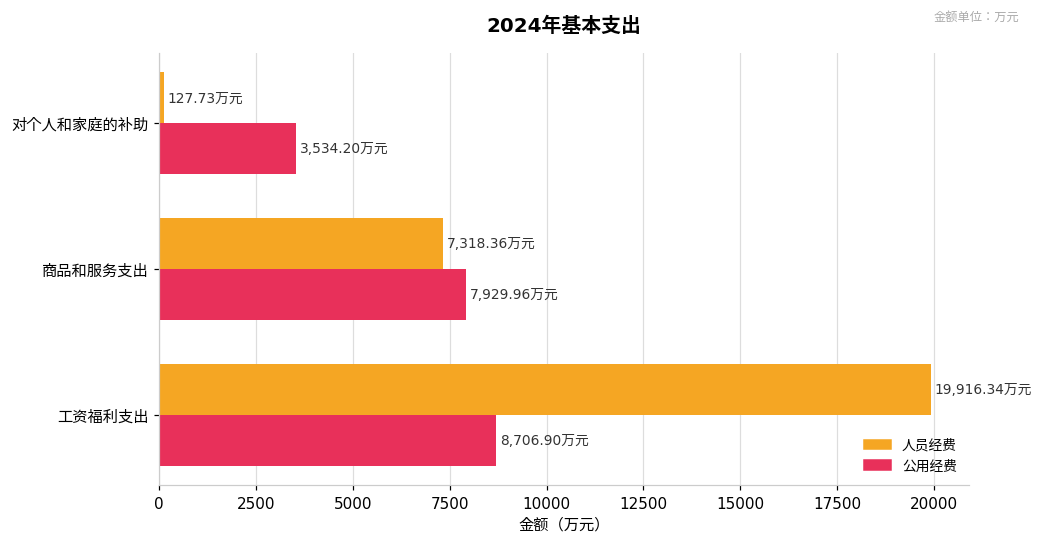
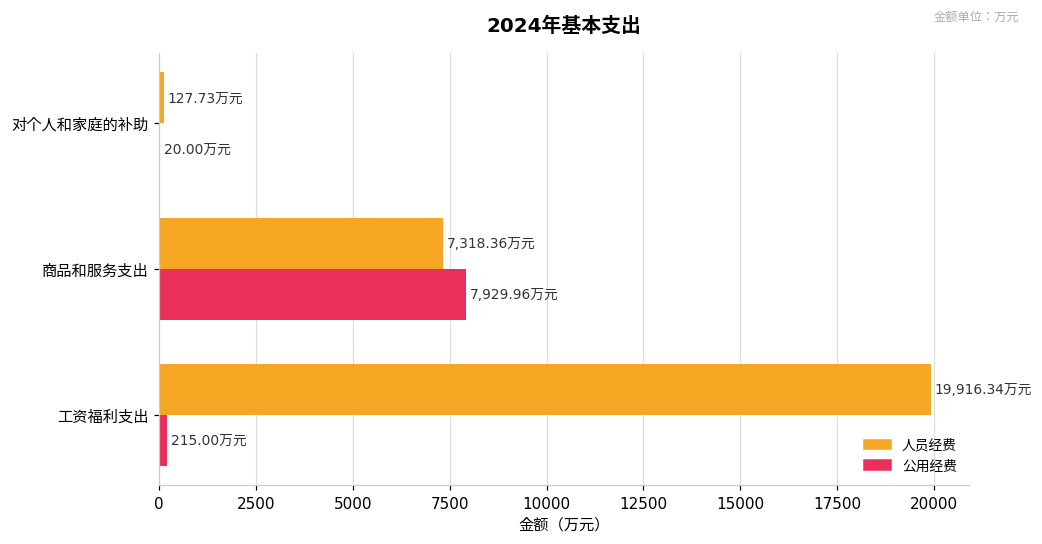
  {
    "人员经费": {
      "对个人和家庭的补助": "127.73",
      "商品和服务支出": "7,318.36",
      "工资福利支出": "19,916.34"
    },
    "公用经费": {
-     "对个人和家庭的补助": "3,534.20",
+     "对个人和家庭的补助": "20.00",
      "商品和服务支出": "7,929.96",
-     "工资福利支出": "8,706.90"
+     "工资福利支出": "215.00"
    }
  }
